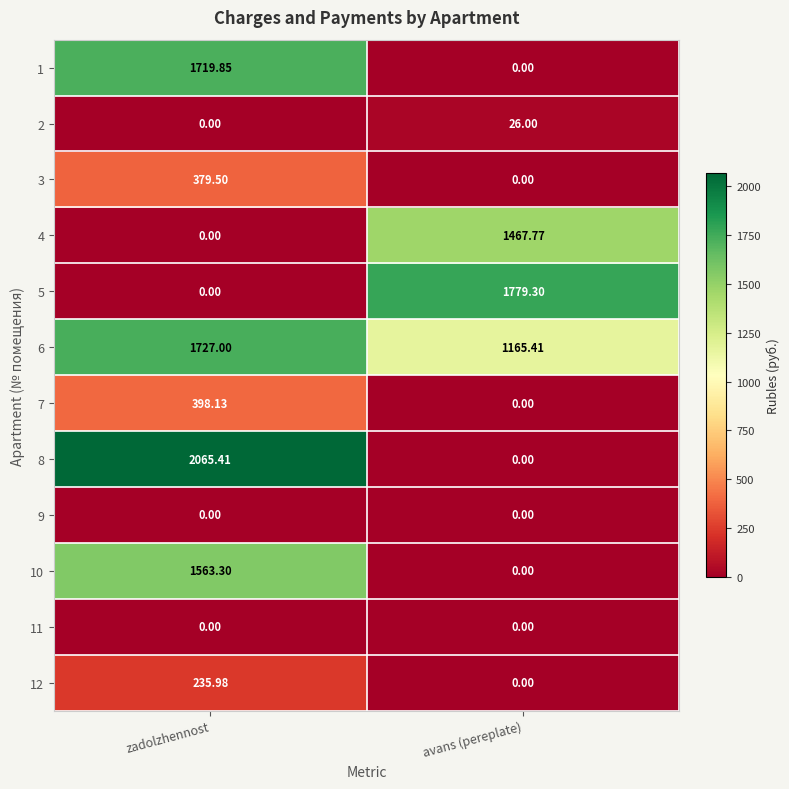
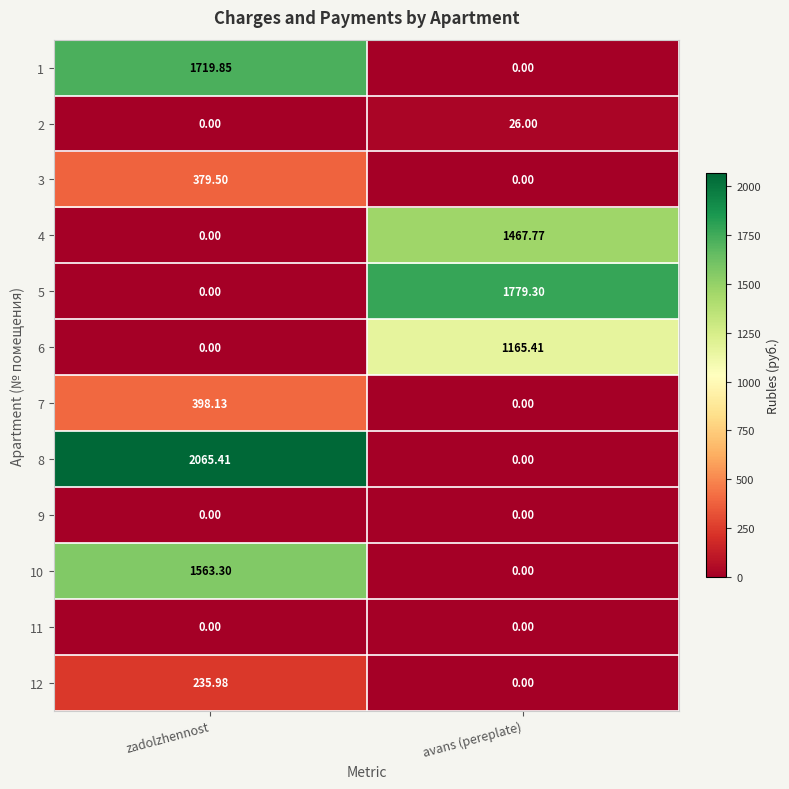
  {
    "1": {
      "zadolzhennost": 1719.85,
      "avans (pereplate)": 0.00
    },
    "2": {
      "zadolzhennost": 0.00,
      "avans (pereplate)": 26.00
    },
    "3": {
      "zadolzhennost": 379.50,
      "avans (pereplate)": 0.00
    },
    "4": {
      "zadolzhennost": 0.00,
      "avans (pereplate)": 1467.77
    },
    "5": {
      "zadolzhennost": 0.00,
      "avans (pereplate)": 1779.30
    },
    "6": {
-     "zadolzhennost": 1727.00,
+     "zadolzhennost": 0.00,
      "avans (pereplate)": 1165.41
    },
    "7": {
      "zadolzhennost": 398.13,
      "avans (pereplate)": 0.00
    },
    "8": {
      "zadolzhennost": 2065.41,
      "avans (pereplate)": 0.00
    },
    "9": {
      "zadolzhennost": 0.00,
      "avans (pereplate)": 0.00
    },
    "10": {
      "zadolzhennost": 1563.30,
      "avans (pereplate)": 0.00
    },
    "11": {
      "zadolzhennost": 0.00,
      "avans (pereplate)": 0.00
    },
    "12": {
      "zadolzhennost": 235.98,
      "avans (pereplate)": 0.00
    }
  }
